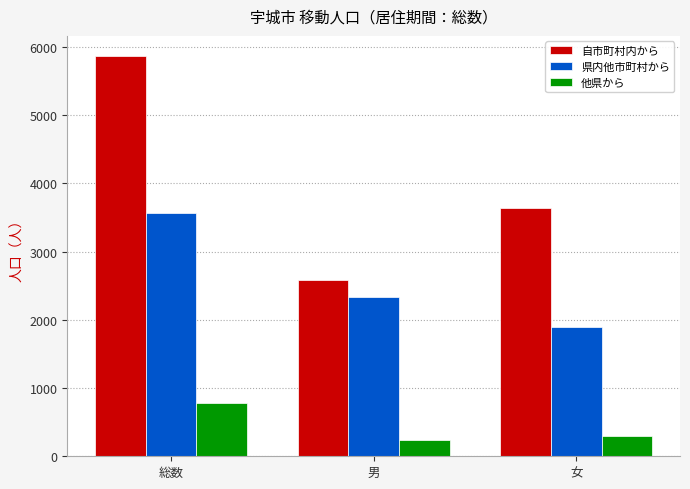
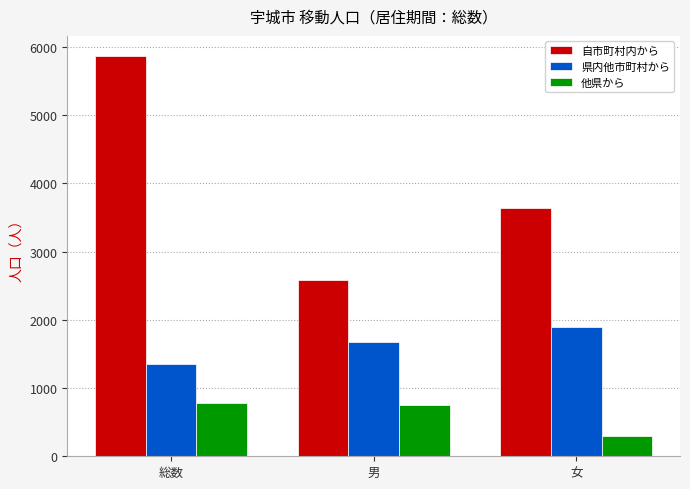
  {
    "自市町村内から": {
      "総数": 5900,
      "男": 2600,
      "女": 3600
    },
    "県内他市町村から": {
-     "総数": 3600,
-     "男": 2300,
+     "総数": 1400,
+     "男": 1700,
      "女": 1900
    },
    "他県から": {
      "総数": 800,
-     "男": 200,
+     "男": 700,
      "女": 300
    }
  }
